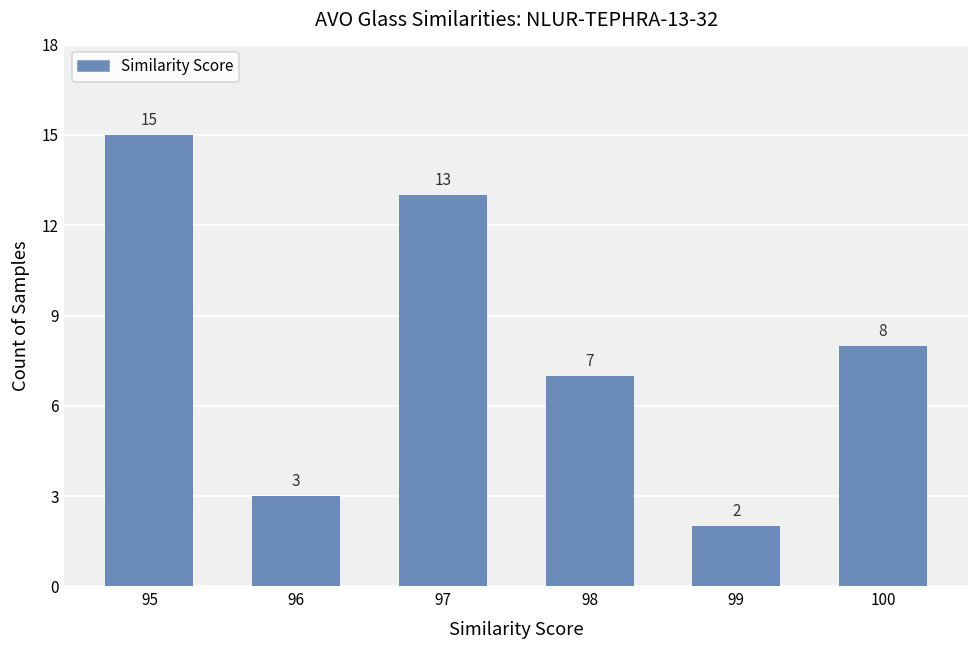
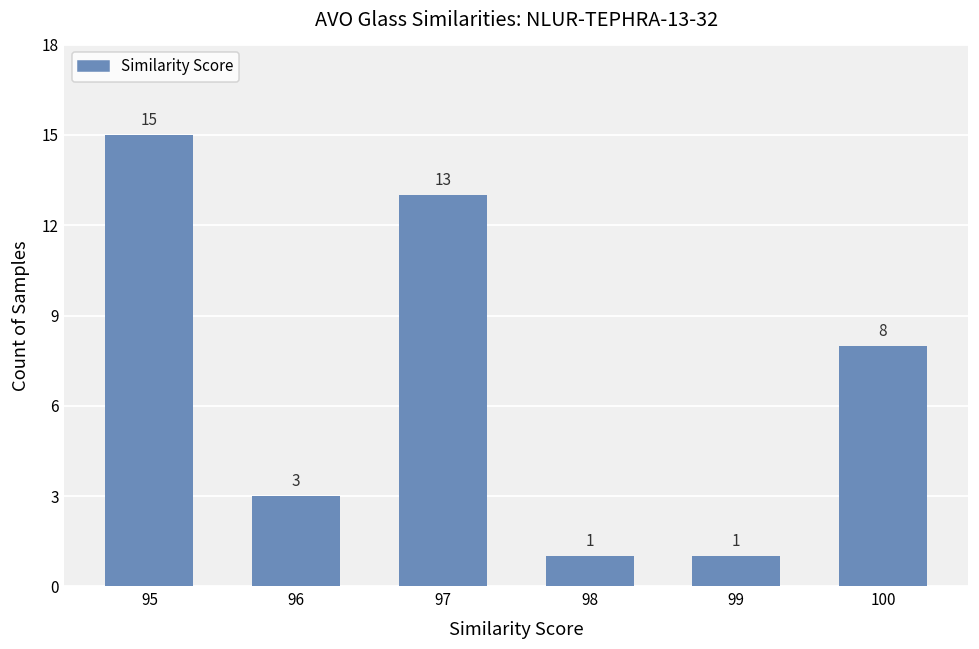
  {
    "95": 15,
    "96": 3,
    "97": 13,
-   "98": 7,
-   "99": 2,
+   "98": 1,
+   "99": 1,
    "100": 8
  }
